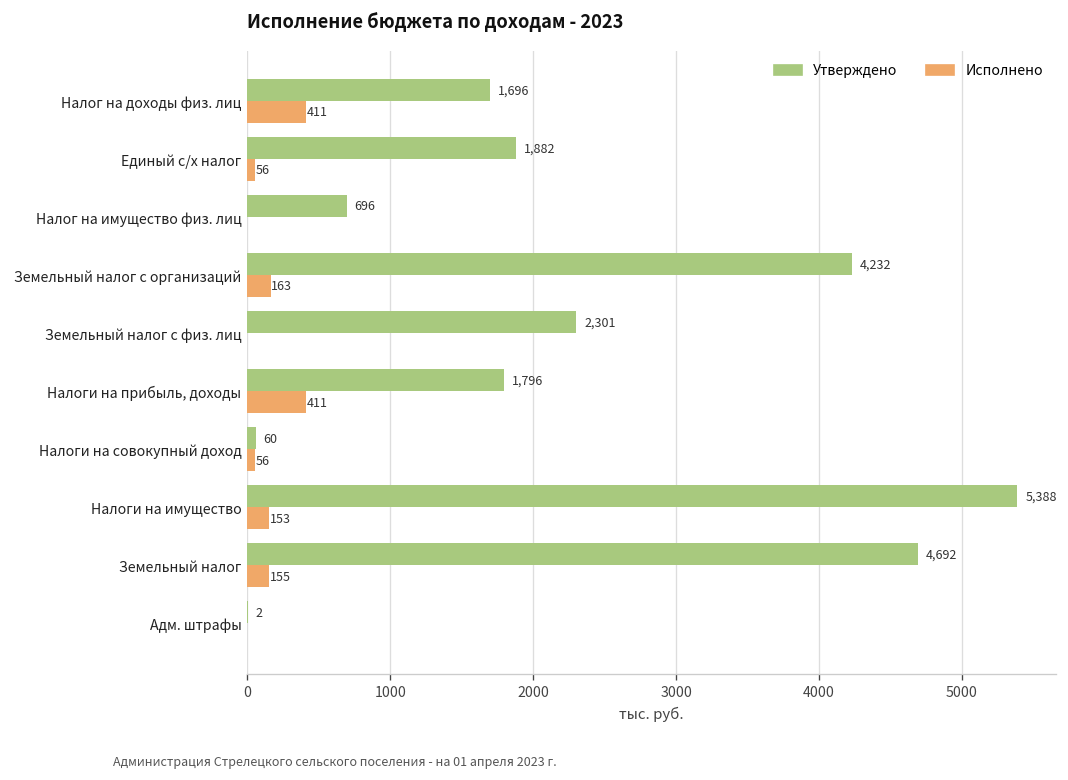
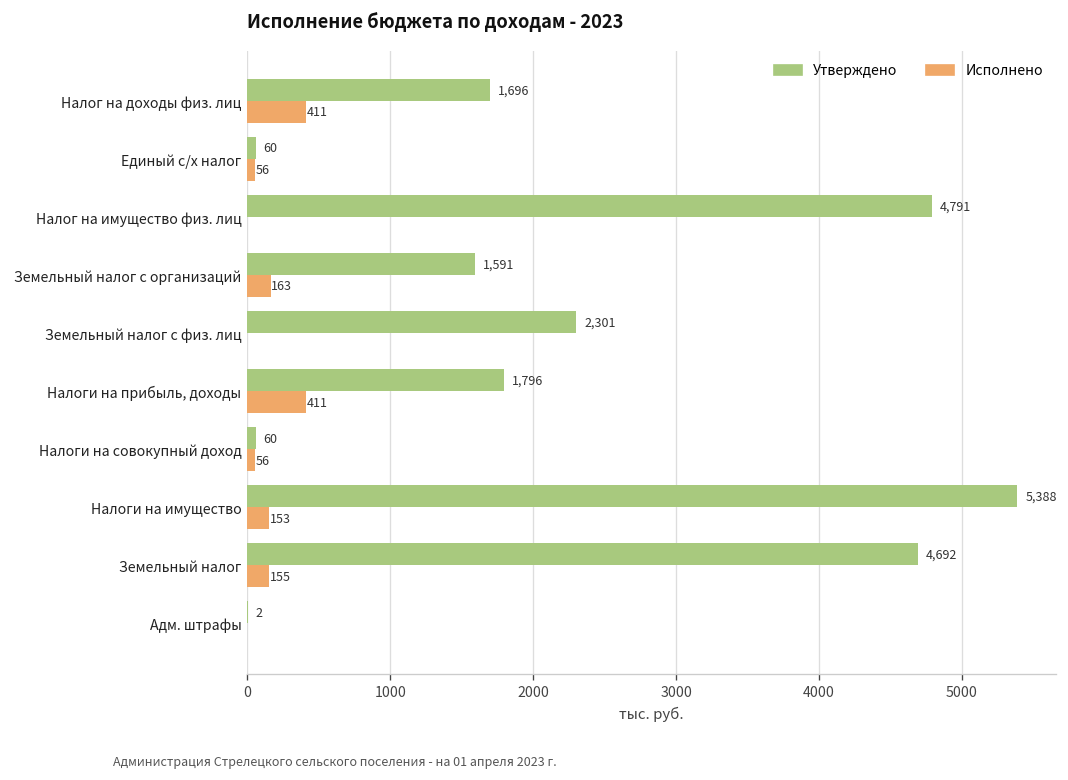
  {
    "Утверждено": {
      "Налог на доходы физ. лиц": "1,696",
-     "Единый с/х налог": "1,882",
-     "Налог на имущество физ. лиц": "696",
-     "Земельный налог с организаций": "4,232",
+     "Единый с/х налог": "60",
+     "Налог на имущество физ. лиц": "4,791",
+     "Земельный налог с организаций": "1,591",
      "Земельный налог с физ. лиц": "2,301",
      "Налоги на прибыль, доходы": "1,796",
      "Налоги на совокупный доход": "60",
      "Налоги на имущество": "5,388",
      "Земельный налог": "4,692",
      "Адм. штрафы": "2"
    },
    "Исполнено": {
      "Налог на доходы физ. лиц": "411",
      "Единый с/х налог": "56",
      "Земельный налог с организаций": "163",
      "Налоги на прибыль, доходы": "411",
      "Налоги на совокупный доход": "56",
      "Налоги на имущество": "153",
      "Земельный налог": "155"
    }
  }
